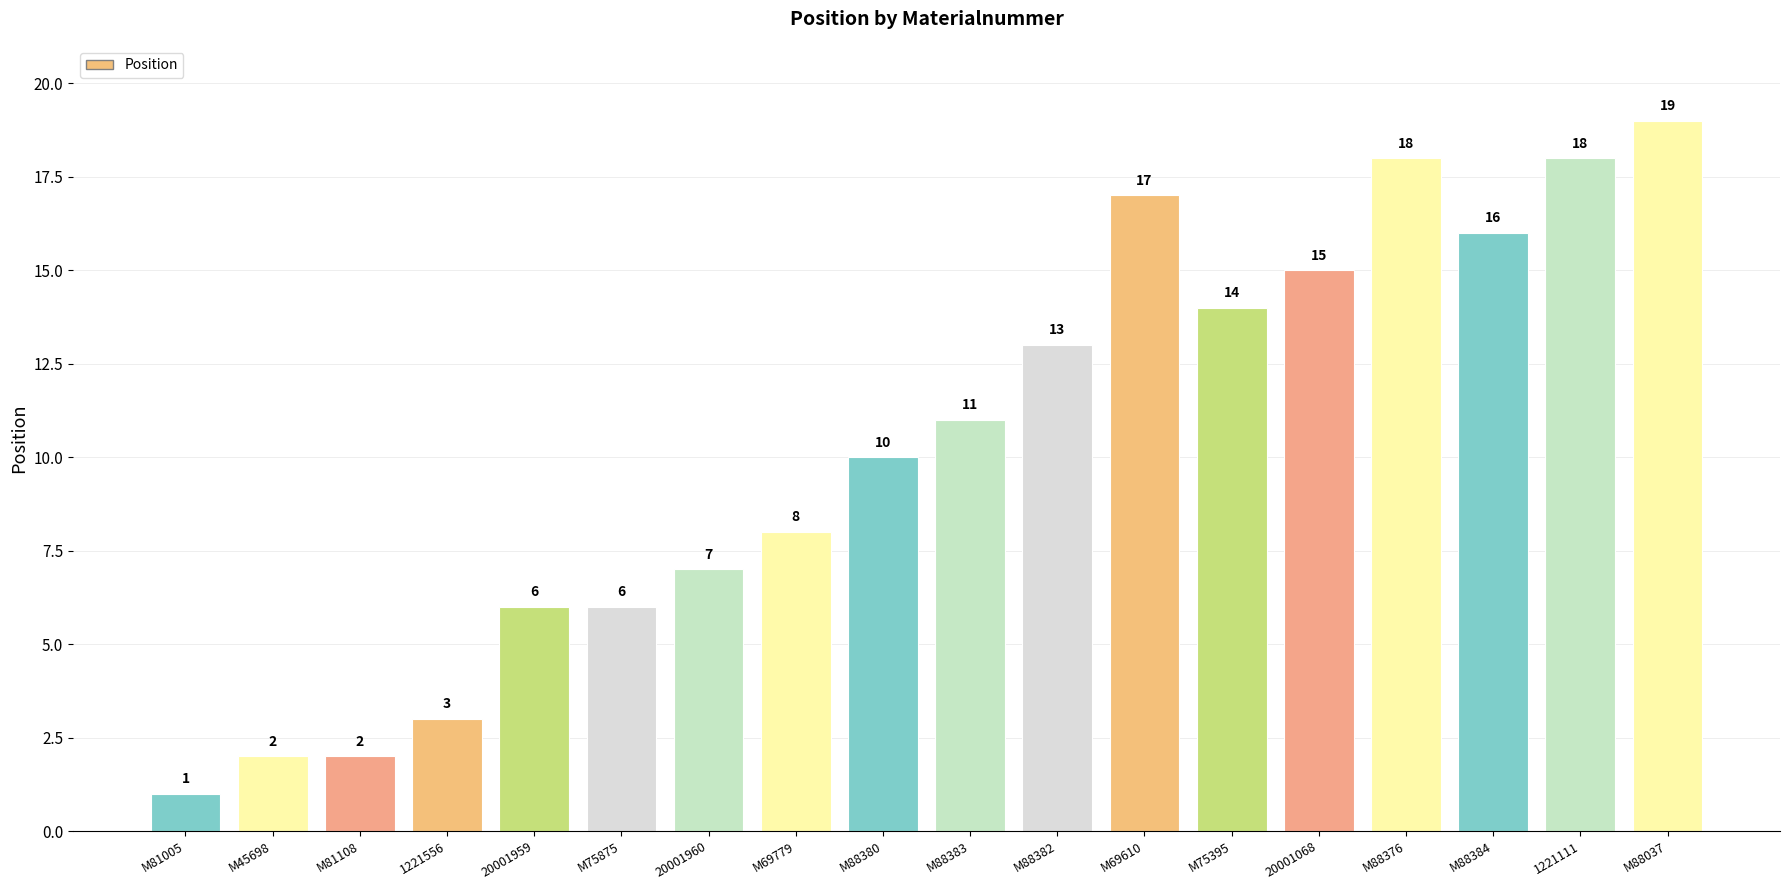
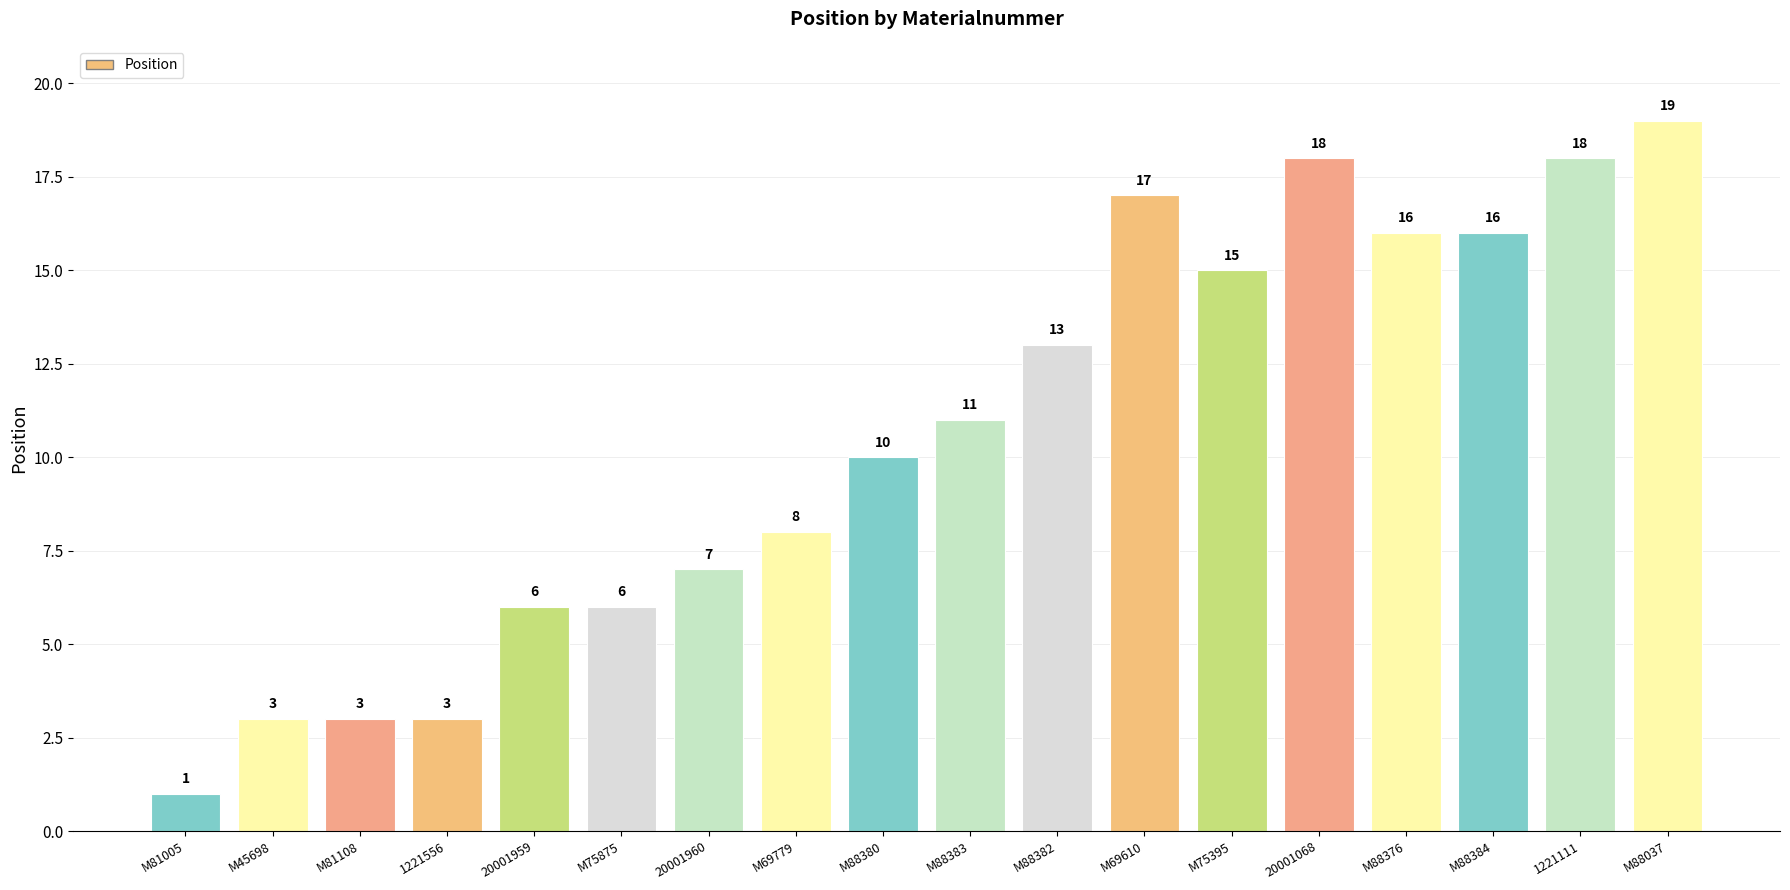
  {
    "M81005": 1,
-   "M45698": 2,
-   "M81108": 2,
+   "M45698": 3,
+   "M81108": 3,
    "1221556": 3,
    "20001959": 6,
    "M75875": 6,
    "20001960": 7,
    "M69779": 8,
    "M88380": 10,
    "M88383": 11,
    "M88382": 13,
    "M69610": 17,
-   "M75395": 14,
-   "20001068": 15,
-   "M88376": 18,
+   "M75395": 15,
+   "20001068": 18,
+   "M88376": 16,
    "M88384": 16,
    "1221111": 18,
    "M88037": 19
  }
